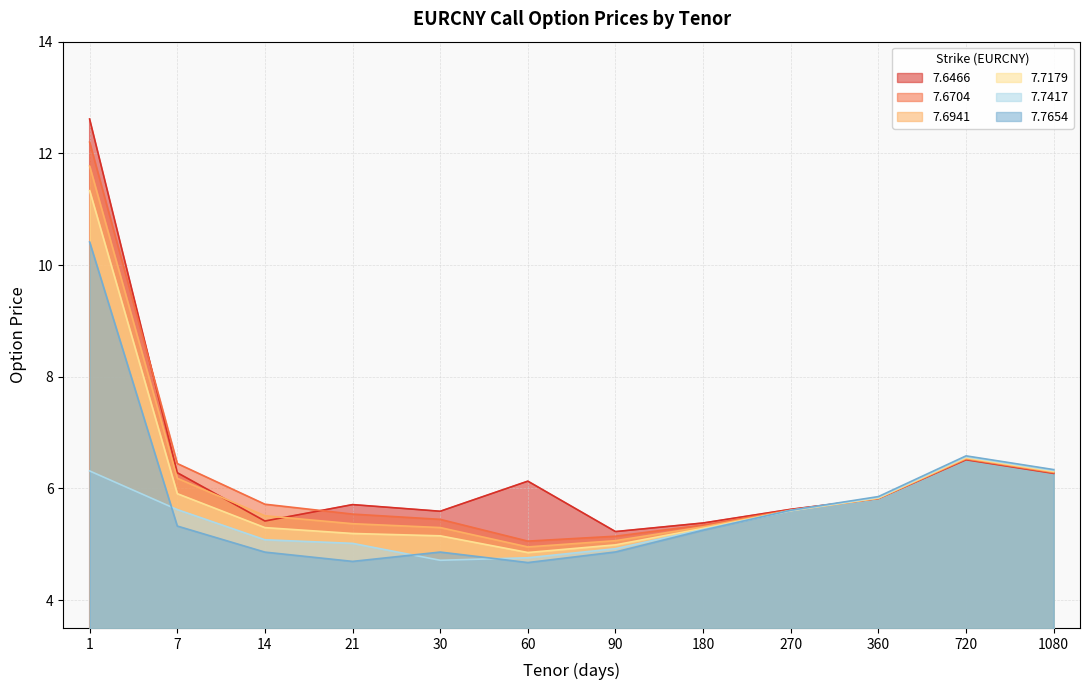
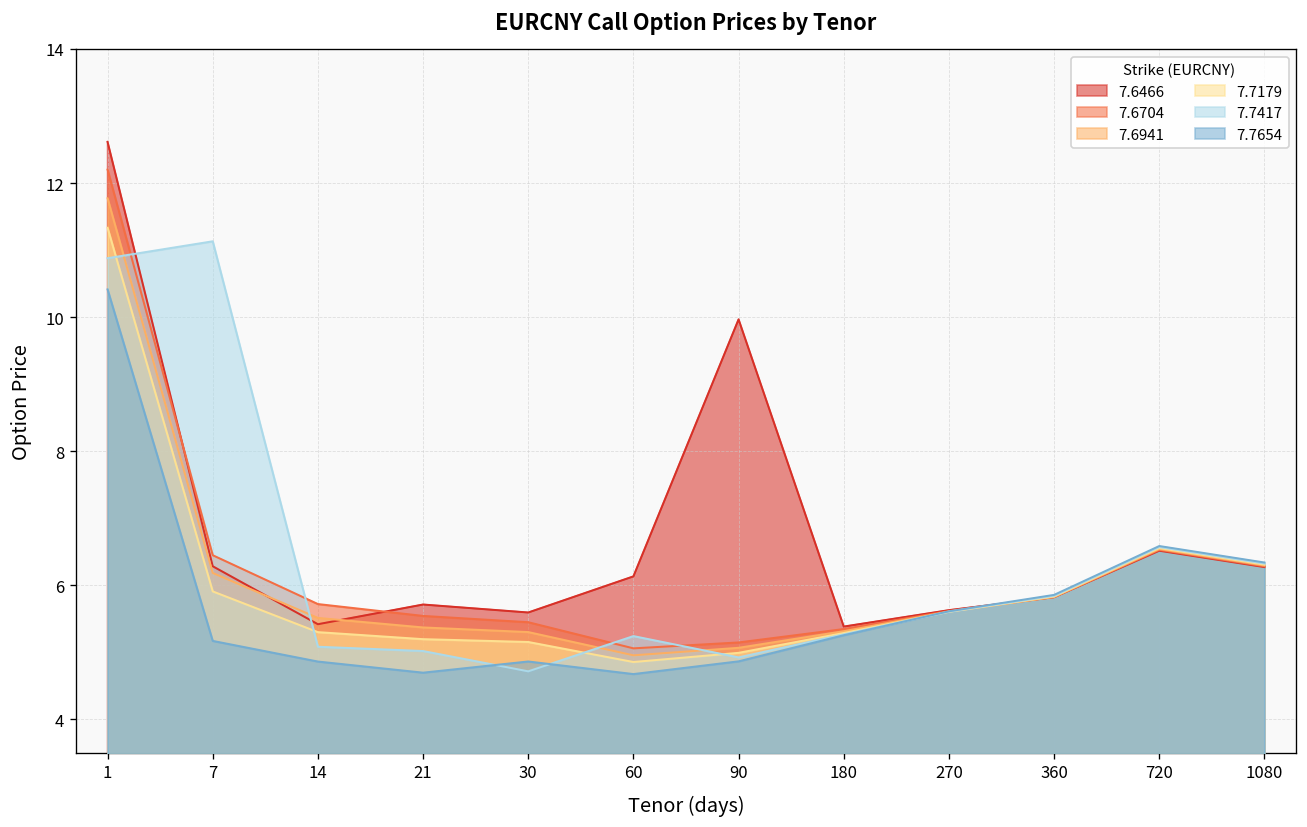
  {
    "7.6466": {
      "1": 12.6,
      "7": 6.3,
      "14": 5.4,
      "21": 5.7,
      "30": 5.6,
      "60": 6.1,
-     "90": 5.2
+     "90": 10.0
    },
    "7.7417": {
-     "1": 6.3,
-     "7": 5.6,
+     "1": 10.9,
+     "7": 11.1,
      "14": 5.1,
      "21": 5.0,
      "30": 4.7,
-     "60": 4.8,
+     "60": 5.2,
      "90": 4.9
    },
    "7.7654": {
      "1": 10.4,
-     "7": 5.3,
+     "7": 5.2,
      "14": 4.9,
      "21": 4.7,
      "30": 4.9,
      "60": 4.7,
      "90": 4.9
    }
  }
